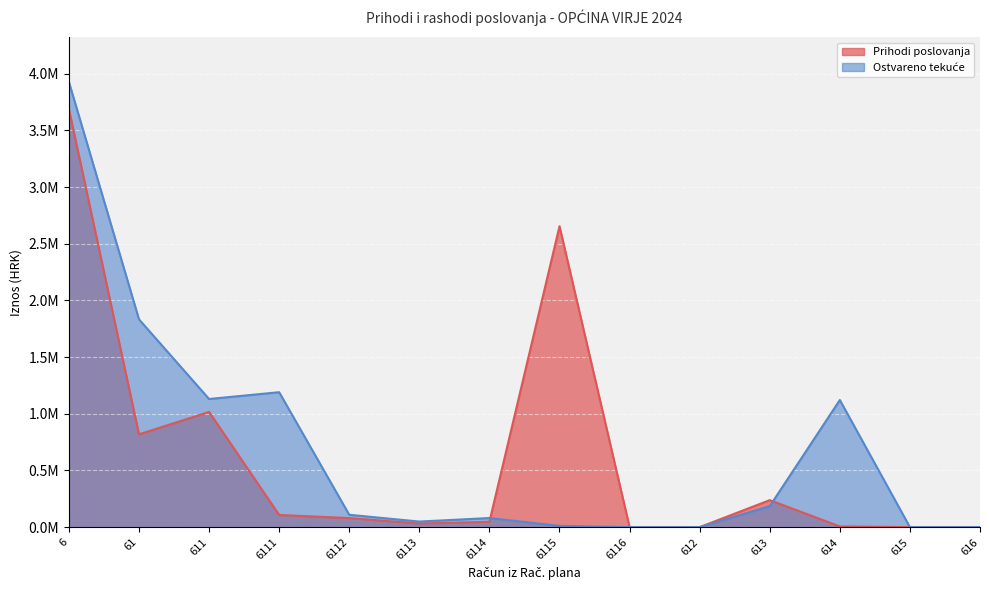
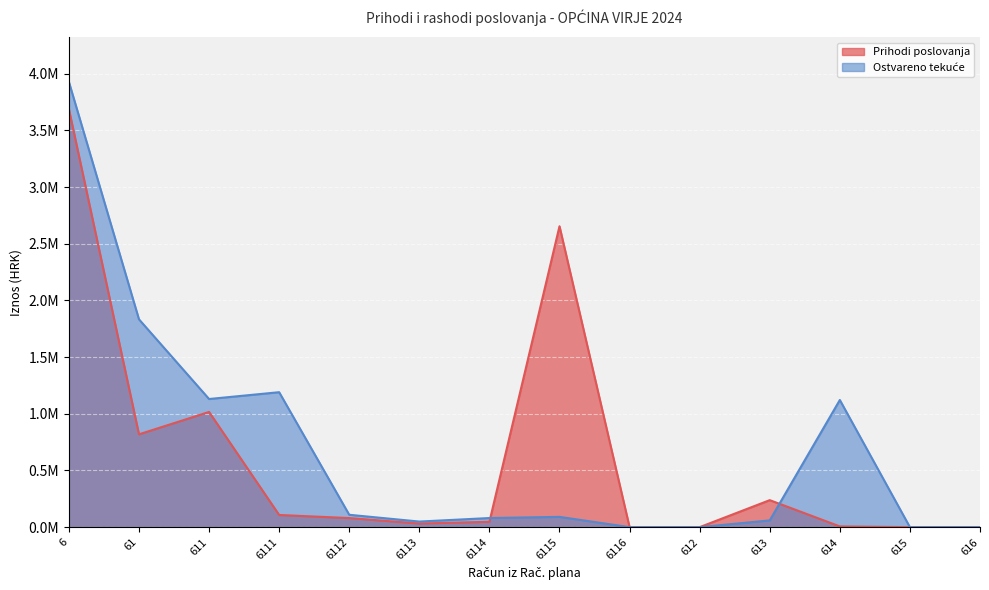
  {
    "Prihodi poslovanja": {
      "6": 3690000,
      "61": 820000,
      "611": 1020000,
      "6111": 110000,
      "6112": 80000,
      "6114": 50000,
      "6115": 2650000,
      "613": 240000,
      "614": 10000
    },
    "Ostvareno tekuće": {
      "6": 3930000,
      "61": 1830000,
      "611": 1130000,
      "6111": 1190000,
      "6112": 110000,
      "6114": 80000,
-     "6115": 10000,
-     "613": 190000,
+     "6115": 90000,
+     "613": 60000,
      "614": 1120000
    }
  }
